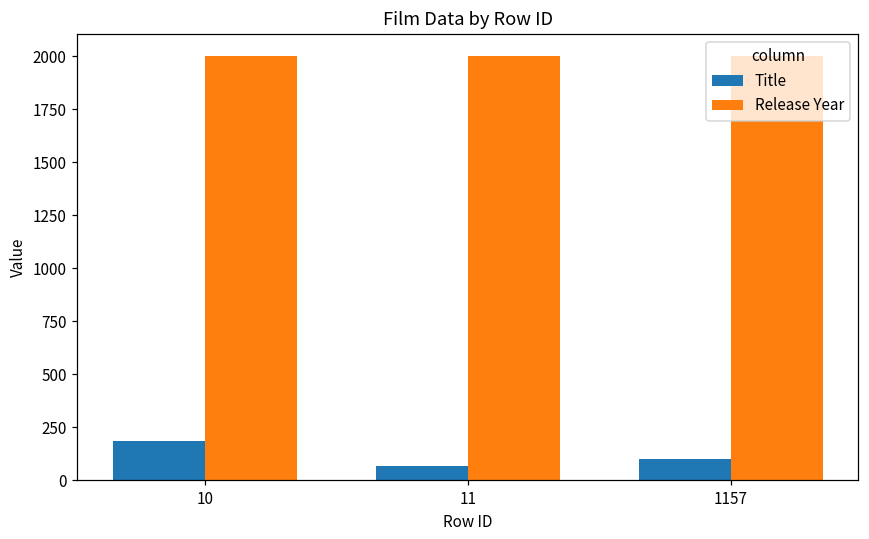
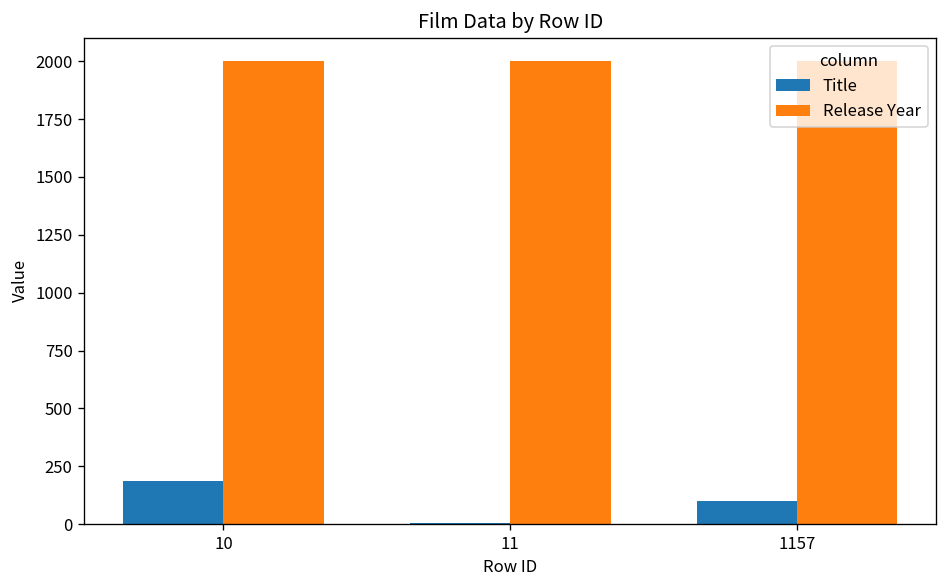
  {
    "Title": {
      "10": 190,
-     "11": 70,
+     "11": 0,
      "1157": 100
    },
    "Release Year": {
      "10": 2000,
      "11": 2000
    }
  }
